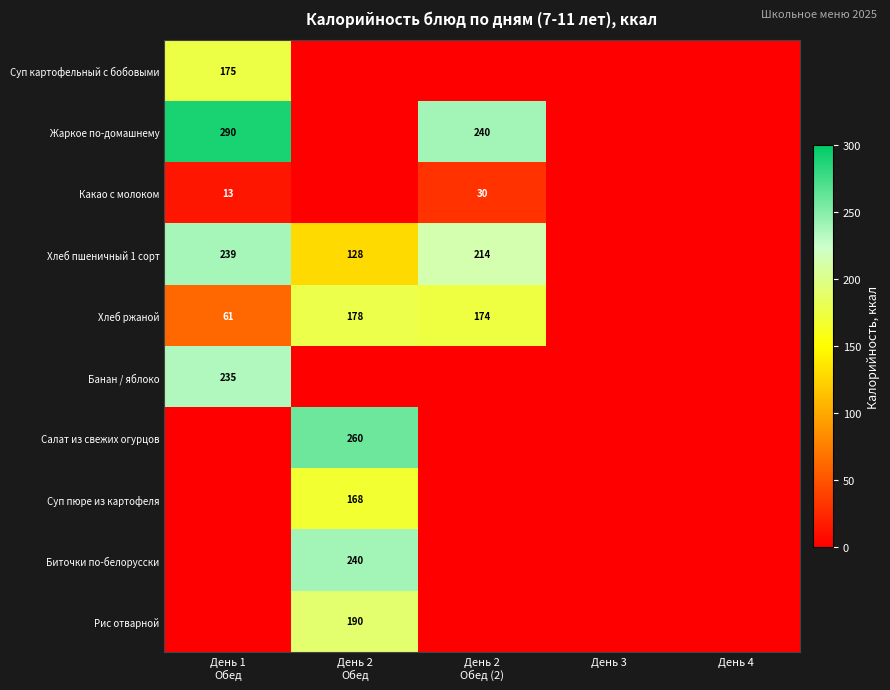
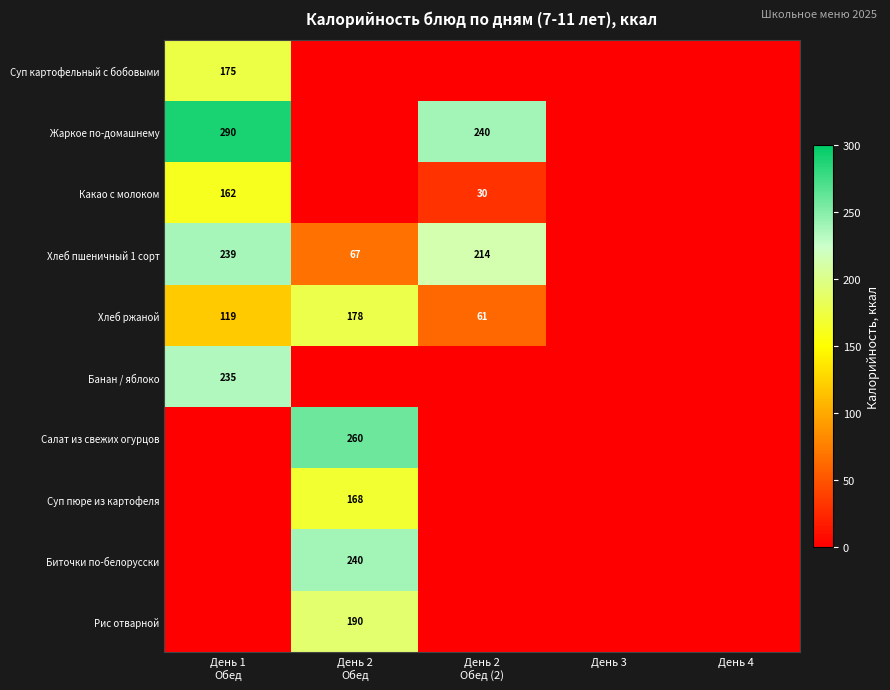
  {
    "Суп картофельный с бобовыми": {
      "День 1 Обед": 175
    },
    "Жаркое по-домашнему": {
      "День 1 Обед": 290,
      "День 2 Обед (2)": 240
    },
    "Какао с молоком": {
-     "День 1 Обед": 13,
+     "День 1 Обед": 162,
      "День 2 Обед (2)": 30
    },
    "Хлеб пшеничный 1 сорт": {
      "День 1 Обед": 239,
-     "День 2 Обед": 128,
+     "День 2 Обед": 67,
      "День 2 Обед (2)": 214
    },
    "Хлеб ржаной": {
-     "День 1 Обед": 61,
+     "День 1 Обед": 119,
      "День 2 Обед": 178,
-     "День 2 Обед (2)": 174
+     "День 2 Обед (2)": 61
    },
    "Банан / яблоко": {
      "День 1 Обед": 235
    },
    "Салат из свежих огурцов": {
      "День 2 Обед": 260
    },
    "Суп пюре из картофеля": {
      "День 2 Обед": 168
    },
    "Биточки по-белорусски": {
      "День 2 Обед": 240
    },
    "Рис отварной": {
      "День 2 Обед": 190
    }
  }
